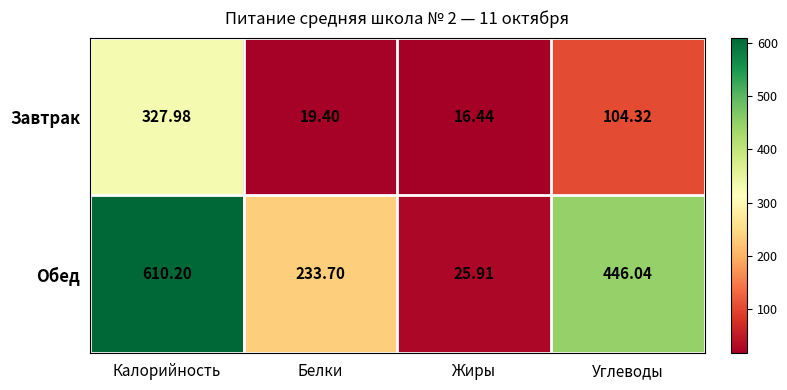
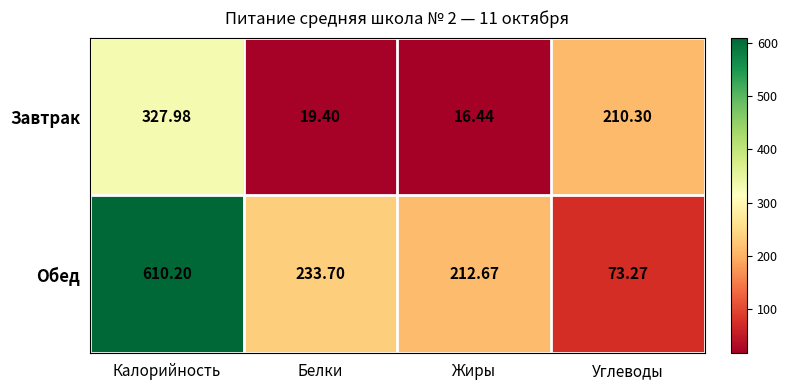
  {
    "Завтрак": {
      "Калорийность": 327.98,
      "Белки": 19.40,
      "Жиры": 16.44,
-     "Углеводы": 104.32
+     "Углеводы": 210.30
    },
    "Обед": {
      "Калорийность": 610.20,
      "Белки": 233.70,
-     "Жиры": 25.91,
-     "Углеводы": 446.04
+     "Жиры": 212.67,
+     "Углеводы": 73.27
    }
  }
